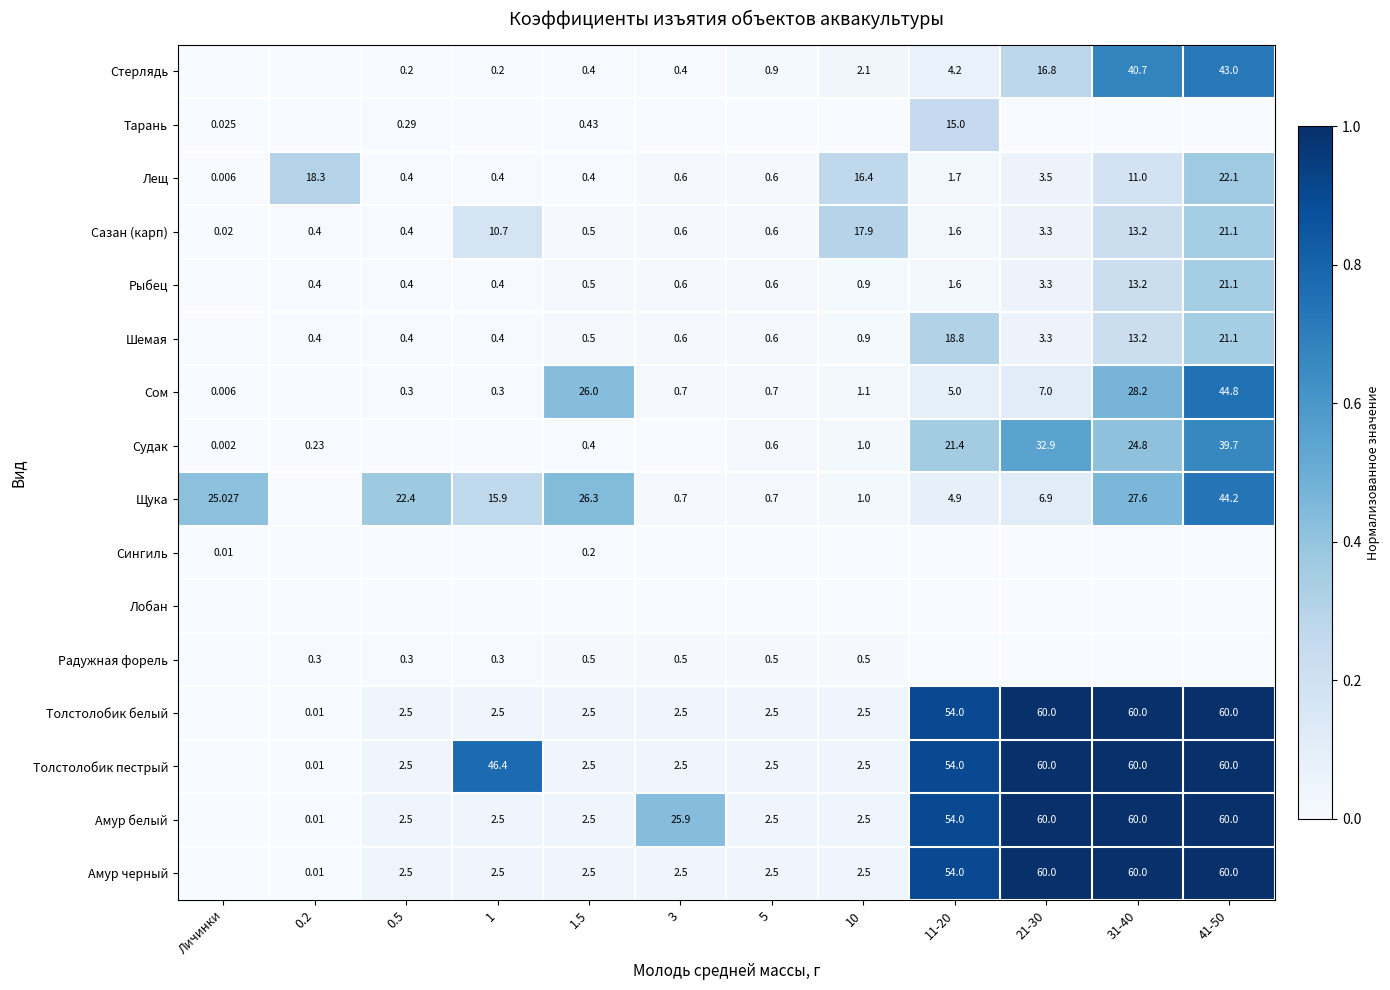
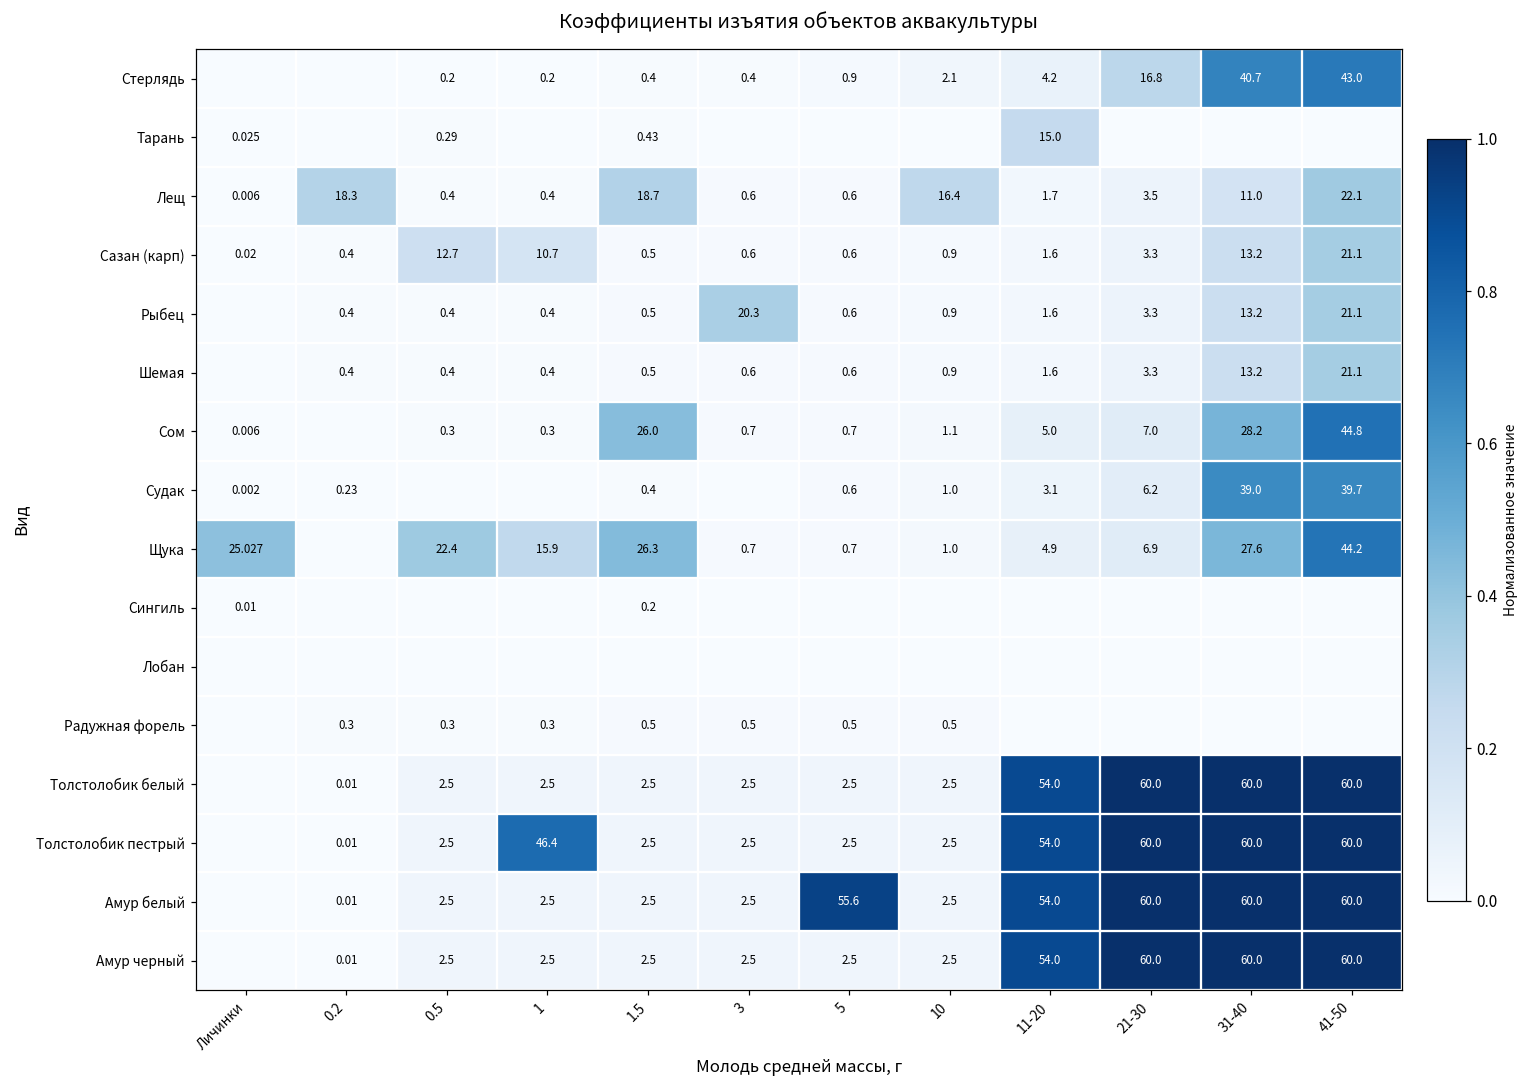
  {
    "Стерлядь": {
      "0.5": 0.2,
      "1": 0.2,
      "1.5": 0.4,
      "3": 0.4,
      "5": 0.9,
      "10": 2.1,
      "11-20": 4.2,
      "21-30": 16.8,
      "31-40": 40.7,
      "41-50": 43.0
    },
    "Тарань": {
      "Личинки": 0.025,
      "0.5": 0.29,
      "1.5": 0.43,
      "11-20": 15.0
    },
    "Лещ": {
      "Личинки": 0.006,
      "0.2": 18.3,
      "0.5": 0.4,
      "1": 0.4,
-     "1.5": 0.4,
+     "1.5": 18.7,
      "3": 0.6,
      "5": 0.6,
      "10": 16.4,
      "11-20": 1.7,
      "21-30": 3.5,
      "31-40": 11.0,
      "41-50": 22.1
    },
    "Сазан (карп)": {
      "Личинки": 0.02,
      "0.2": 0.4,
-     "0.5": 0.4,
+     "0.5": 12.7,
      "1": 10.7,
      "1.5": 0.5,
      "3": 0.6,
      "5": 0.6,
-     "10": 17.9,
+     "10": 0.9,
      "11-20": 1.6,
      "21-30": 3.3,
      "31-40": 13.2,
      "41-50": 21.1
    },
    "Рыбец": {
      "0.2": 0.4,
      "0.5": 0.4,
      "1": 0.4,
      "1.5": 0.5,
-     "3": 0.6,
+     "3": 20.3,
      "5": 0.6,
      "10": 0.9,
      "11-20": 1.6,
      "21-30": 3.3,
      "31-40": 13.2,
      "41-50": 21.1
    },
    "Шемая": {
      "0.2": 0.4,
      "0.5": 0.4,
      "1": 0.4,
      "1.5": 0.5,
      "3": 0.6,
      "5": 0.6,
      "10": 0.9,
-     "11-20": 18.8,
+     "11-20": 1.6,
      "21-30": 3.3,
      "31-40": 13.2,
      "41-50": 21.1
    },
    "Сом": {
      "Личинки": 0.006,
      "0.5": 0.3,
      "1": 0.3,
      "1.5": 26.0,
      "3": 0.7,
      "5": 0.7,
      "10": 1.1,
      "11-20": 5.0,
      "21-30": 7.0,
      "31-40": 28.2,
      "41-50": 44.8
    },
    "Судак": {
      "Личинки": 0.002,
      "0.2": 0.23,
      "1.5": 0.4,
      "5": 0.6,
      "10": 1.0,
-     "11-20": 21.4,
-     "21-30": 32.9,
-     "31-40": 24.8,
+     "11-20": 3.1,
+     "21-30": 6.2,
+     "31-40": 39.0,
      "41-50": 39.7
    },
    "Щука": {
      "Личинки": 25.027,
      "0.5": 22.4,
      "1": 15.9,
      "1.5": 26.3,
      "3": 0.7,
      "5": 0.7,
      "10": 1.0,
      "11-20": 4.9,
      "21-30": 6.9,
      "31-40": 27.6,
      "41-50": 44.2
    },
    "Сингиль": {
      "Личинки": 0.01,
      "1.5": 0.2
    },
    "Радужная форель": {
      "0.2": 0.3,
      "0.5": 0.3,
      "1": 0.3,
      "1.5": 0.5,
      "3": 0.5,
      "5": 0.5,
      "10": 0.5
    },
    "Толстолобик белый": {
      "0.2": 0.01,
      "0.5": 2.5,
      "1": 2.5,
      "1.5": 2.5,
      "3": 2.5,
      "5": 2.5,
      "10": 2.5,
      "11-20": 54.0,
      "21-30": 60.0,
      "31-40": 60.0,
      "41-50": 60.0
    },
    "Толстолобик пестрый": {
      "0.2": 0.01,
      "0.5": 2.5,
      "1": 46.4,
      "1.5": 2.5,
      "3": 2.5,
      "5": 2.5,
      "10": 2.5,
      "11-20": 54.0,
      "21-30": 60.0,
      "31-40": 60.0,
      "41-50": 60.0
    },
    "Амур белый": {
      "0.2": 0.01,
      "0.5": 2.5,
      "1": 2.5,
      "1.5": 2.5,
-     "3": 25.9,
-     "5": 2.5,
+     "3": 2.5,
+     "5": 55.6,
      "10": 2.5,
      "11-20": 54.0,
      "21-30": 60.0,
      "31-40": 60.0,
      "41-50": 60.0
    },
    "Амур черный": {
      "0.2": 0.01,
      "0.5": 2.5,
      "1": 2.5,
      "1.5": 2.5,
      "3": 2.5,
      "5": 2.5,
      "10": 2.5,
      "11-20": 54.0,
      "21-30": 60.0,
      "31-40": 60.0,
      "41-50": 60.0
    }
  }
